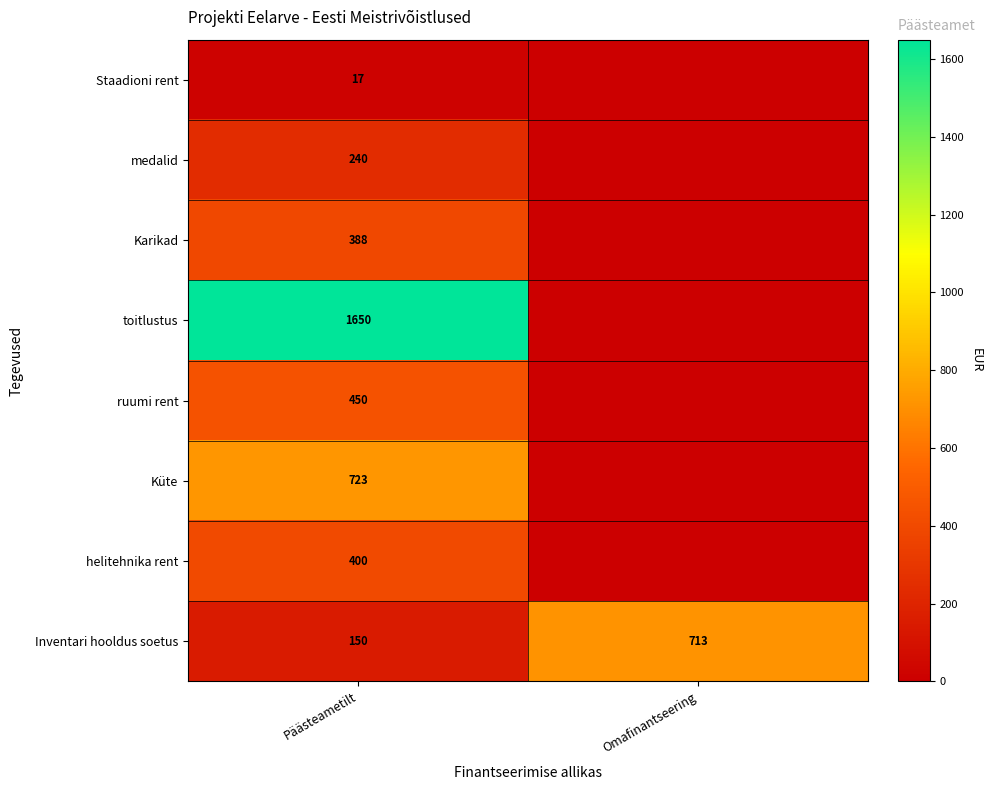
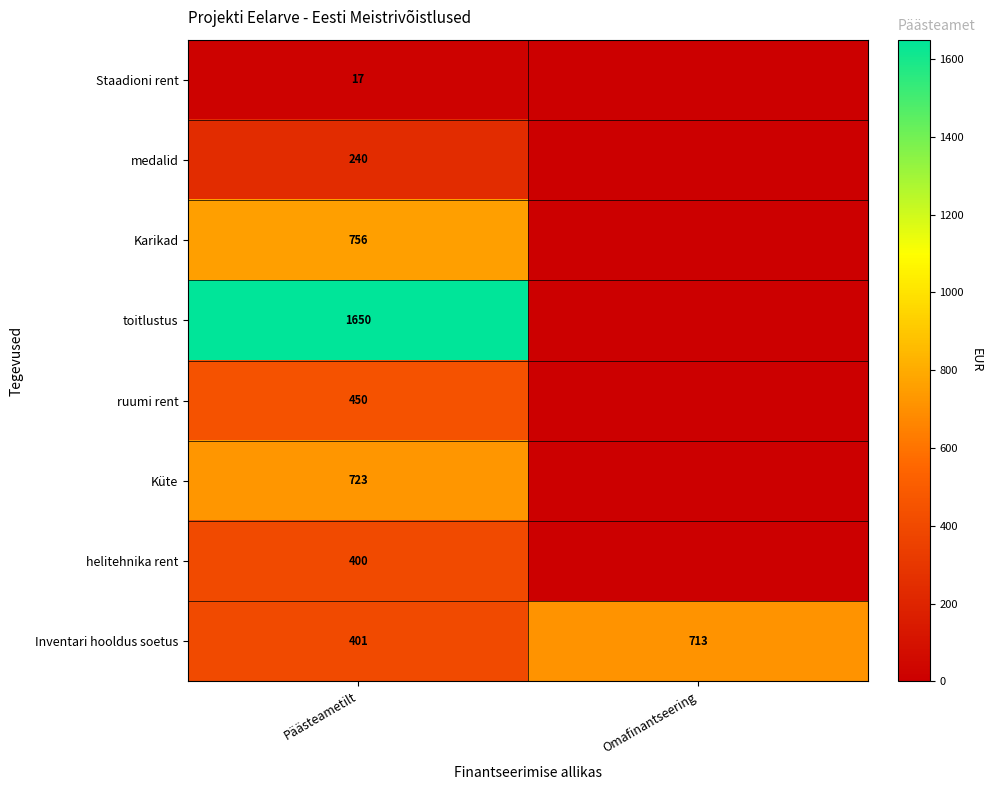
  {
    "Staadioni rent": {
      "Päästeametilt": 17
    },
    "medalid": {
      "Päästeametilt": 240
    },
    "Karikad": {
-     "Päästeametilt": 388
+     "Päästeametilt": 756
    },
    "toitlustus": {
      "Päästeametilt": 1650
    },
    "ruumi rent": {
      "Päästeametilt": 450
    },
    "Küte": {
      "Päästeametilt": 723
    },
    "helitehnika rent": {
      "Päästeametilt": 400
    },
    "Inventari hooldus soetus": {
-     "Päästeametilt": 150,
+     "Päästeametilt": 401,
      "Omafinantseering": 713
    }
  }
